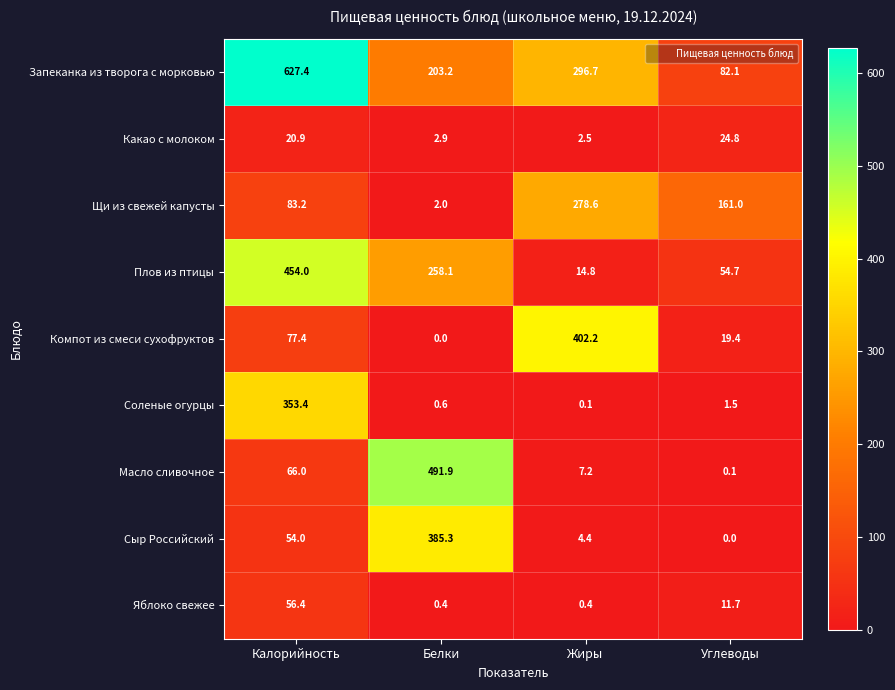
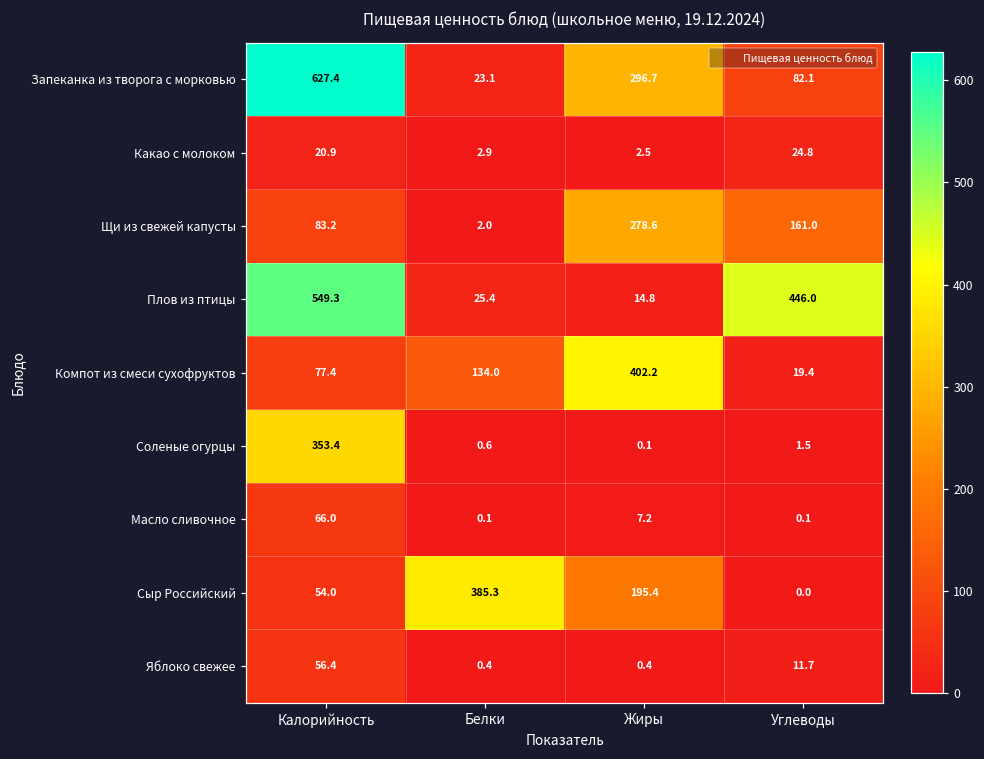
  {
    "Запеканка из творога с морковью": {
      "Калорийность": 627.4,
-     "Белки": 203.2,
+     "Белки": 23.1,
      "Жиры": 296.7,
      "Углеводы": 82.1
    },
    "Какао с молоком": {
      "Калорийность": 20.9,
      "Белки": 2.9,
      "Жиры": 2.5,
      "Углеводы": 24.8
    },
    "Щи из свежей капусты": {
      "Калорийность": 83.2,
      "Белки": 2.0,
      "Жиры": 278.6,
      "Углеводы": 161.0
    },
    "Плов из птицы": {
-     "Калорийность": 454.0,
-     "Белки": 258.1,
+     "Калорийность": 549.3,
+     "Белки": 25.4,
      "Жиры": 14.8,
-     "Углеводы": 54.7
+     "Углеводы": 446.0
    },
    "Компот из смеси сухофруктов": {
      "Калорийность": 77.4,
-     "Белки": 0.0,
+     "Белки": 134.0,
      "Жиры": 402.2,
      "Углеводы": 19.4
    },
    "Соленые огурцы": {
      "Калорийность": 353.4,
      "Белки": 0.6,
      "Жиры": 0.1,
      "Углеводы": 1.5
    },
    "Масло сливочное": {
      "Калорийность": 66.0,
-     "Белки": 491.9,
+     "Белки": 0.1,
      "Жиры": 7.2,
      "Углеводы": 0.1
    },
    "Сыр Российский": {
      "Калорийность": 54.0,
      "Белки": 385.3,
-     "Жиры": 4.4,
+     "Жиры": 195.4,
      "Углеводы": 0.0
    },
    "Яблоко свежее": {
      "Калорийность": 56.4,
      "Белки": 0.4,
      "Жиры": 0.4,
      "Углеводы": 11.7
    }
  }
